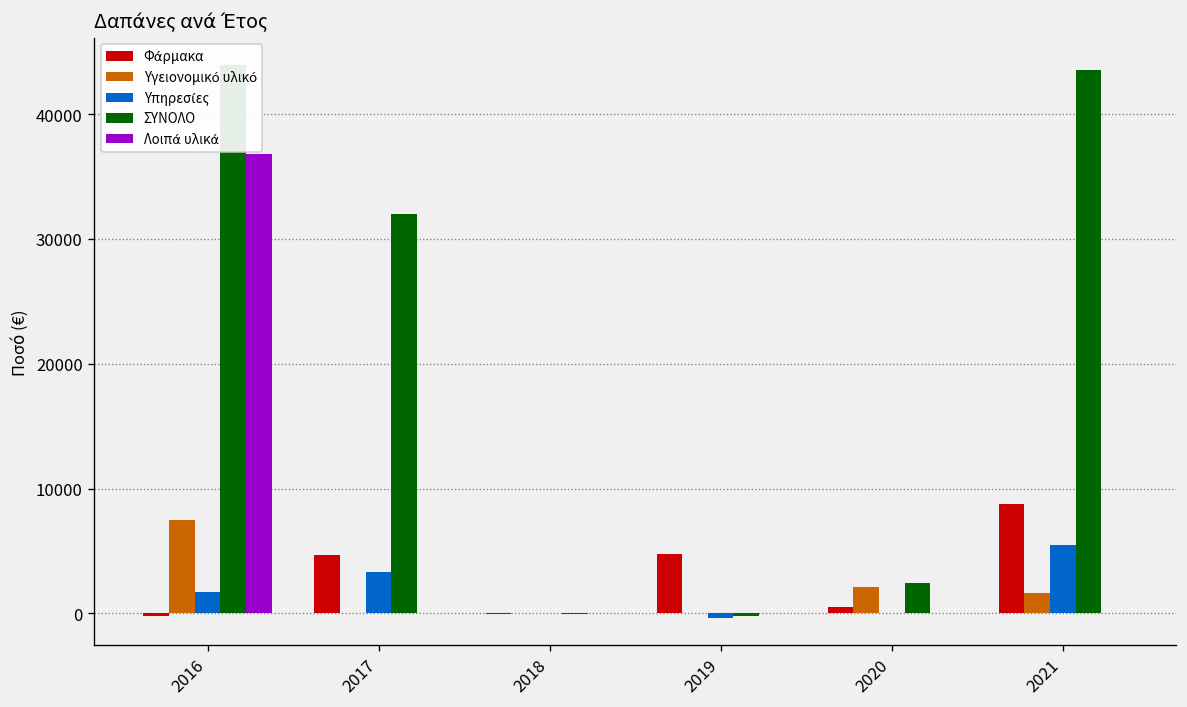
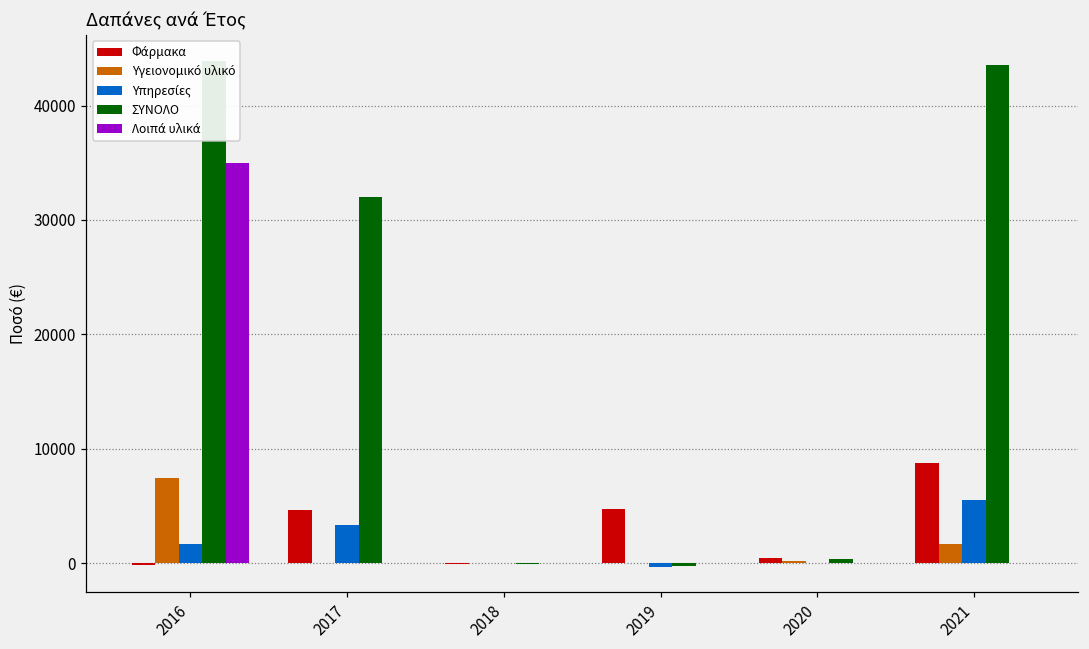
  {
    "Φάρμακα": {
      "2017": 4700,
      "2019": 4700,
      "2020": 500,
      "2021": 8700
    },
    "Υγειονομικό υλικό": {
      "2016": 7400,
      "2017": 0,
      "2018": 0,
      "2019": 0,
-     "2020": 2100,
+     "2020": 200,
      "2021": 1700
    },
    "Υπηρεσίες": {
      "2016": 1700,
      "2017": 3300,
      "2018": 0,
      "2019": -300,
      "2020": 0,
      "2021": 5500
    },
    "ΣΥΝΟΛΟ": {
      "2017": 32000,
      "2019": -200,
-     "2020": 2400,
+     "2020": 400,
      "2021": 43500
    },
    "Λοιπά υλικά": {
-     "2016": 36800,
+     "2016": 35000,
      "2017": 0,
      "2018": 0,
      "2019": 0,
      "2020": 0,
      "2021": 0
    }
  }
